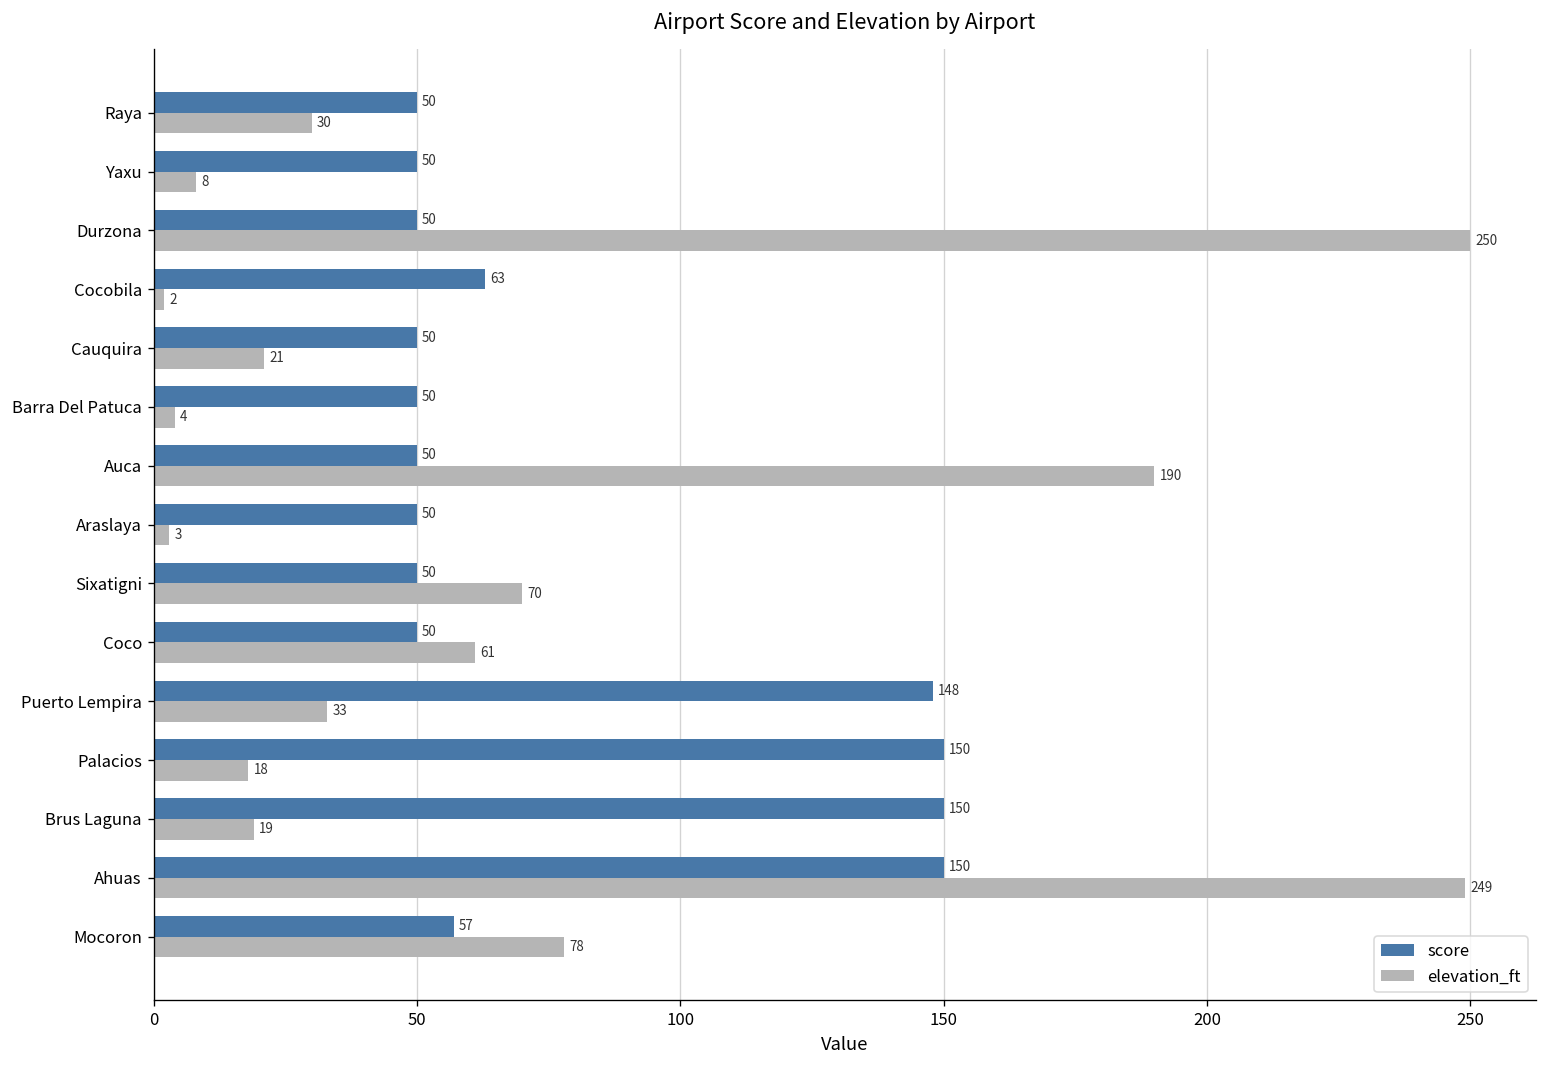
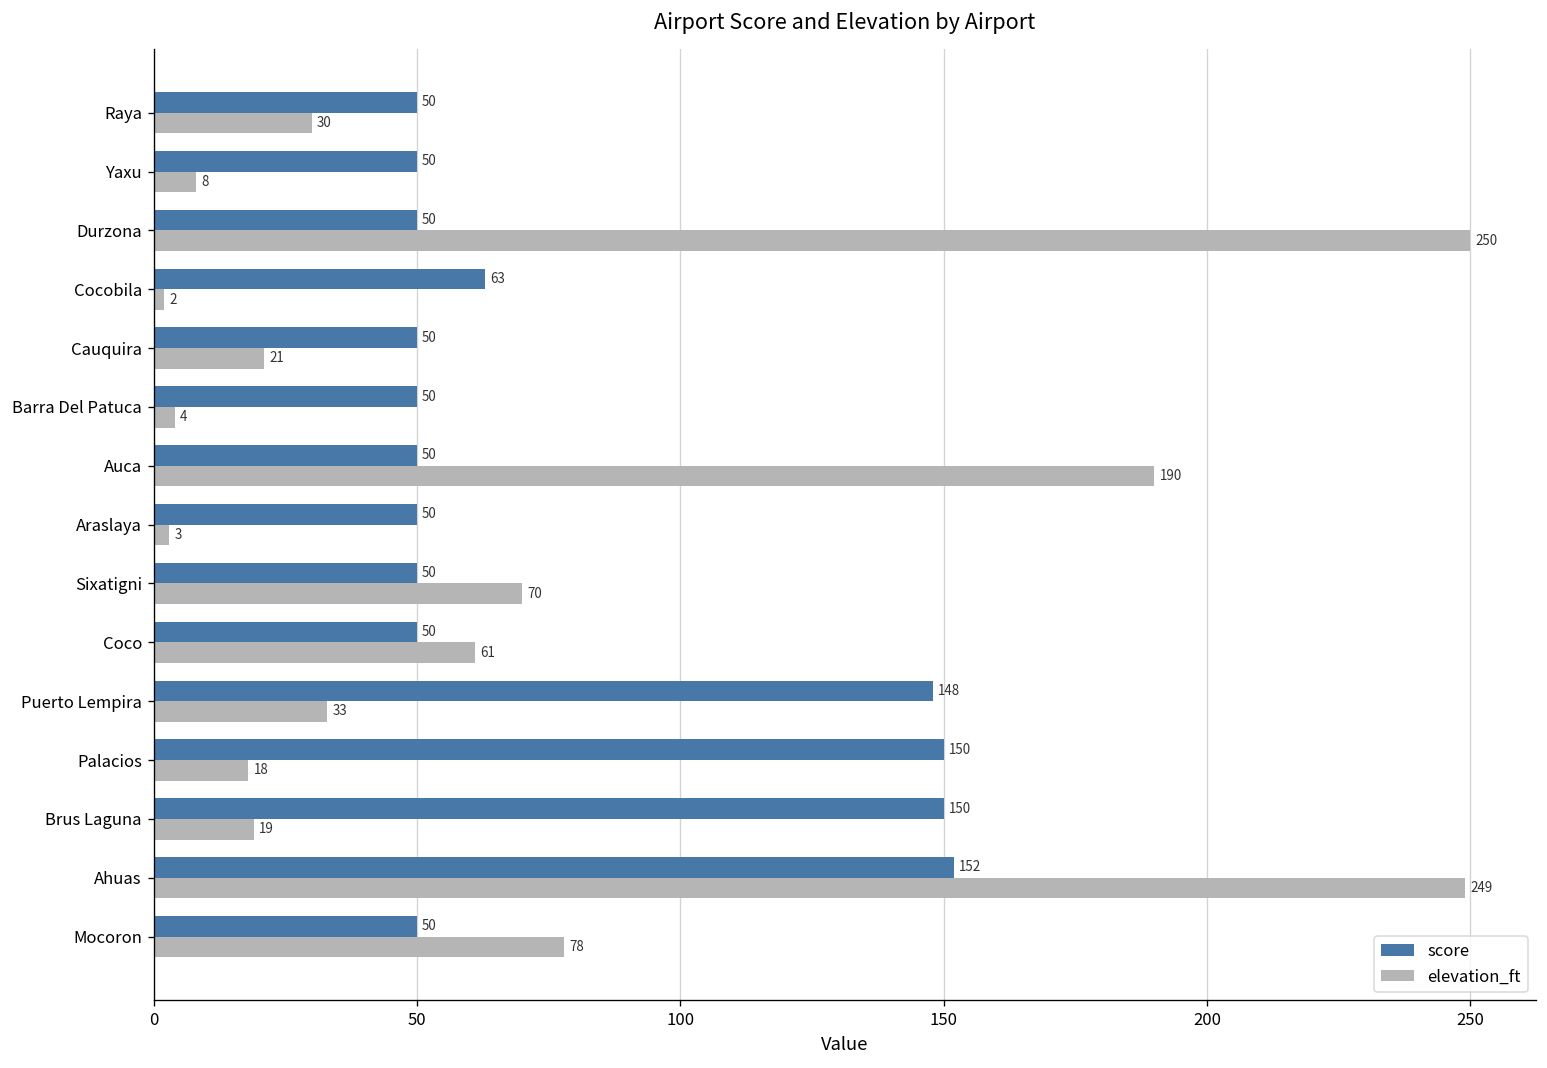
  {
    "score": {
      "Raya": 50,
      "Yaxu": 50,
      "Durzona": 50,
      "Cocobila": 63,
      "Cauquira": 50,
      "Barra Del Patuca": 50,
      "Auca": 50,
      "Araslaya": 50,
      "Sixatigni": 50,
      "Coco": 50,
      "Puerto Lempira": 148,
      "Palacios": 150,
      "Brus Laguna": 150,
-     "Ahuas": 150,
-     "Mocoron": 57
+     "Ahuas": 152,
+     "Mocoron": 50
    },
    "elevation_ft": {
      "Raya": 30,
      "Yaxu": 8,
      "Durzona": 250,
      "Cocobila": 2,
      "Cauquira": 21,
      "Barra Del Patuca": 4,
      "Auca": 190,
      "Araslaya": 3,
      "Sixatigni": 70,
      "Coco": 61,
      "Puerto Lempira": 33,
      "Palacios": 18,
      "Brus Laguna": 19,
      "Ahuas": 249,
      "Mocoron": 78
    }
  }
